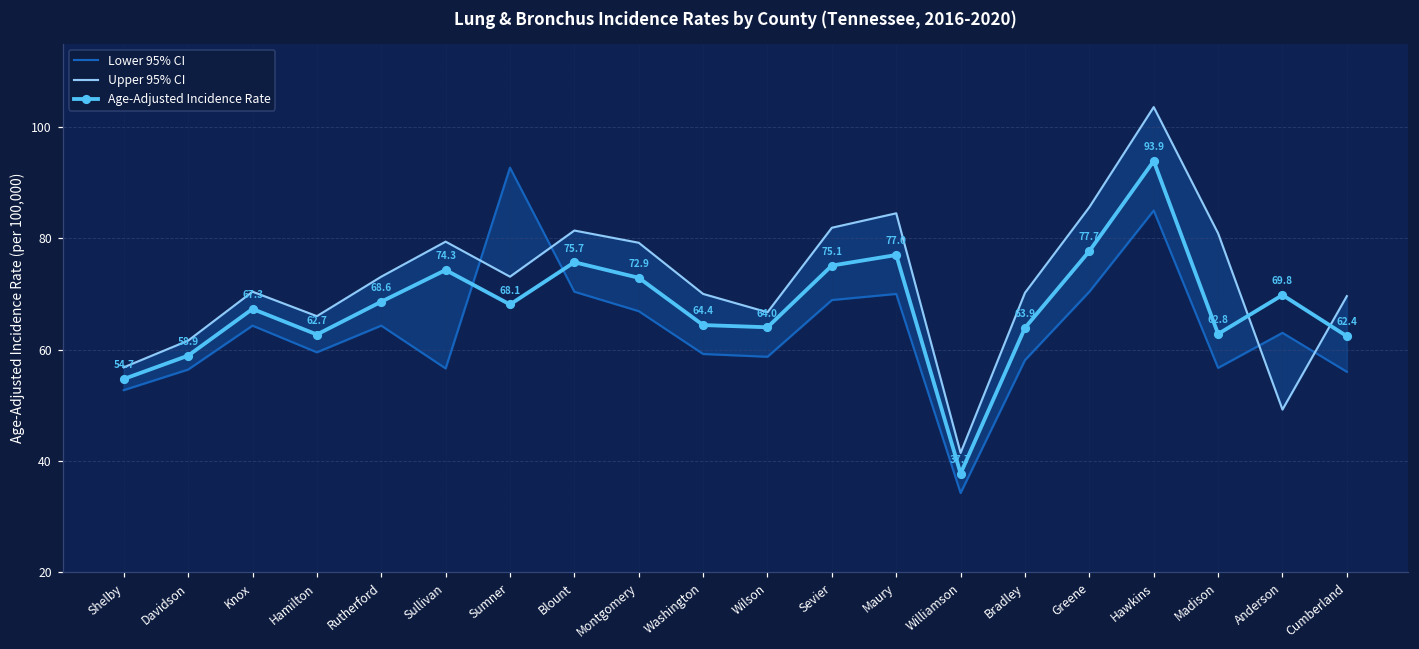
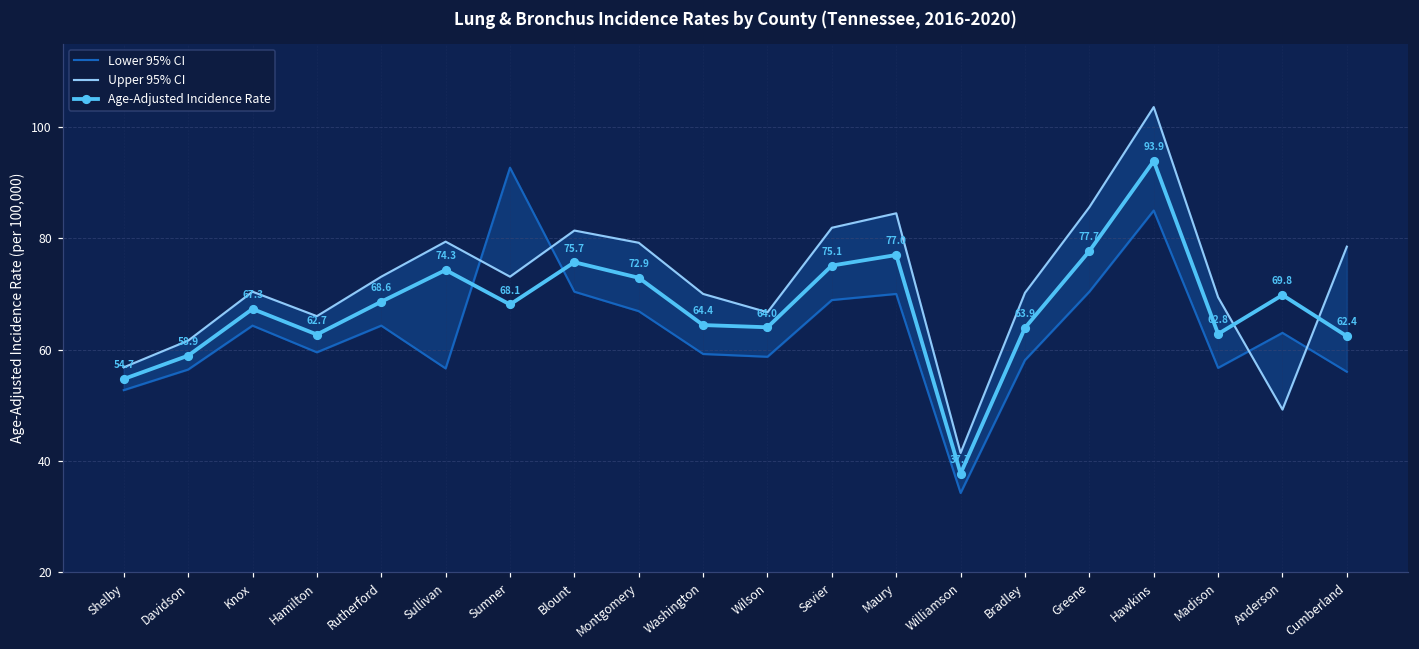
  {
    "Upper 95% CI": {
      "Sumner": 73,
-     "Madison": 81,
+     "Madison": 69,
      "Anderson": 49,
-     "Cumberland": 70
+     "Cumberland": 79
    },
    "Age-Adjusted Incidence Rate": {
      "Rutherford": 68.6,
      "Sullivan": 74.3,
      "Sumner": 68.1,
      "Blount": 75.7,
      "Montgomery": 72.9,
      "Washington": 64.4,
      "Sevier": 75.1,
      "Maury": 77.0,
      "Bradley": 63.9,
      "Greene": 77.7,
      "Hawkins": 93.9,
      "Madison": 62.8,
      "Anderson": 69.8,
      "Cumberland": 62.4
    }
  }
